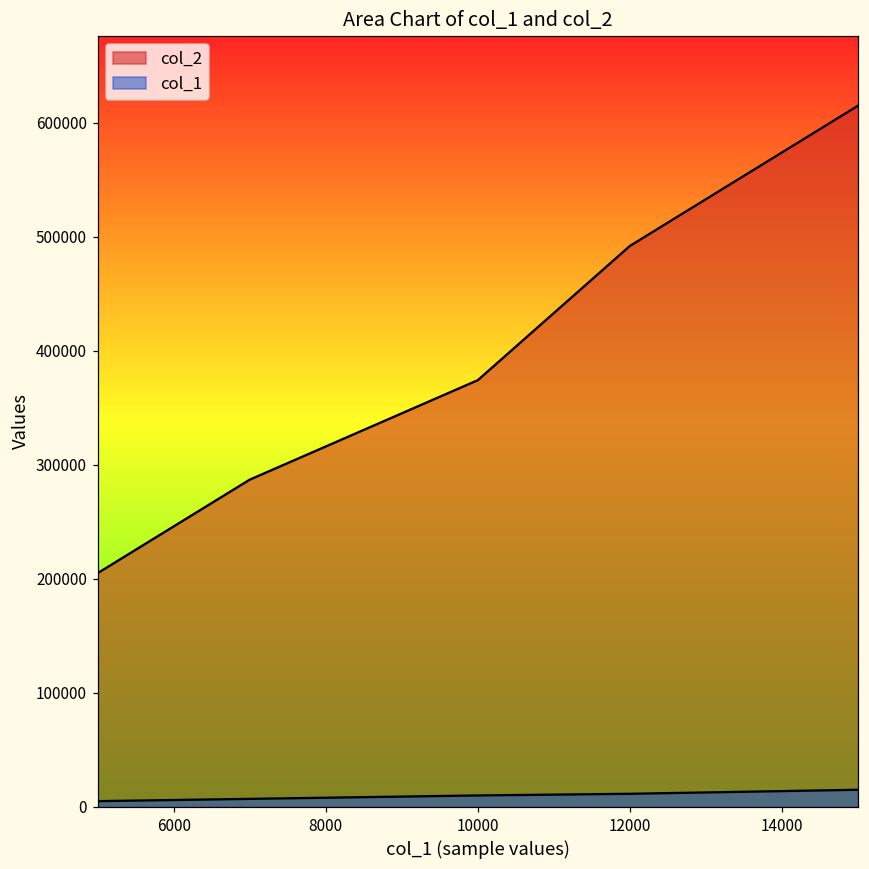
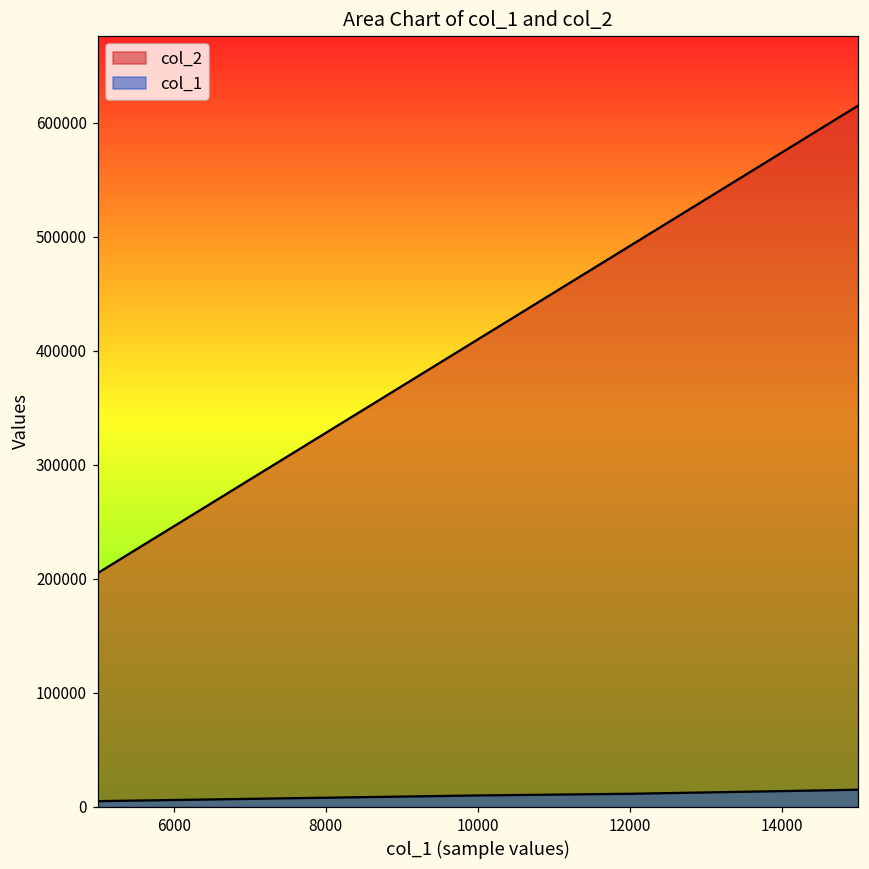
  {
    "col_2": {
-     "10000": 374000,
+     "10000": 410000,
      "12000": 492000
    },
    "col_1": {
      "10000": 10000,
      "12000": 11000
    }
  }
